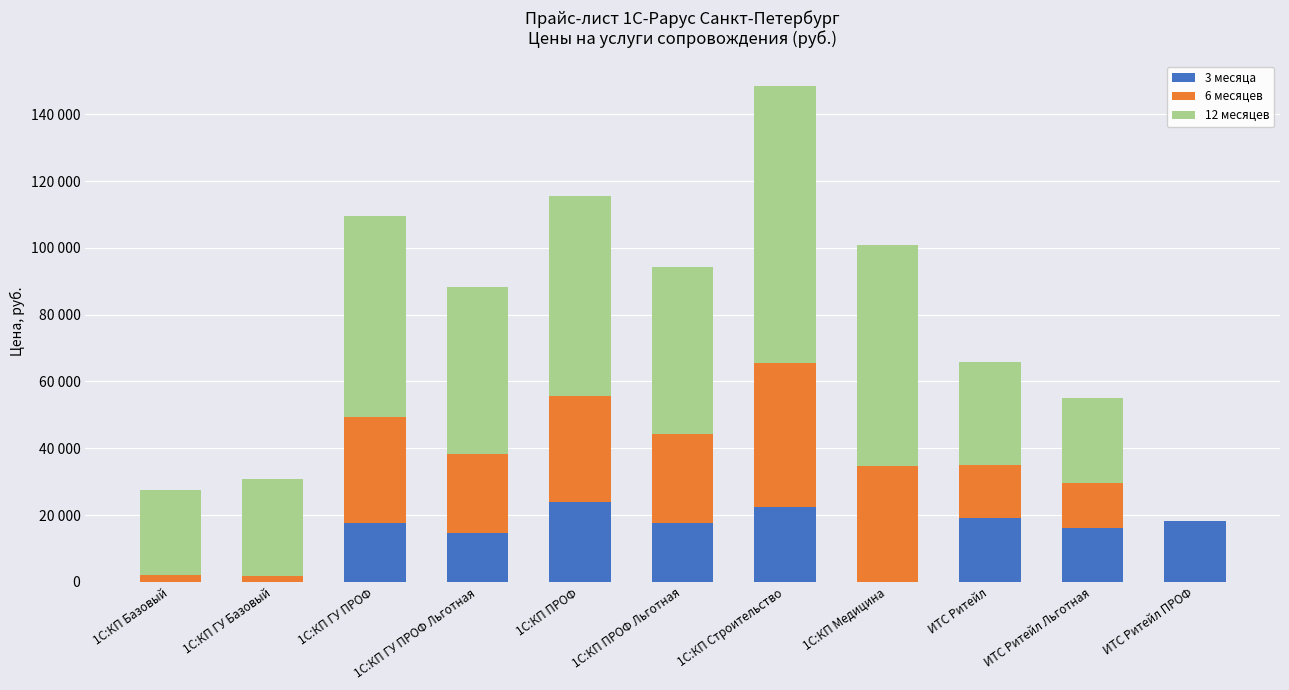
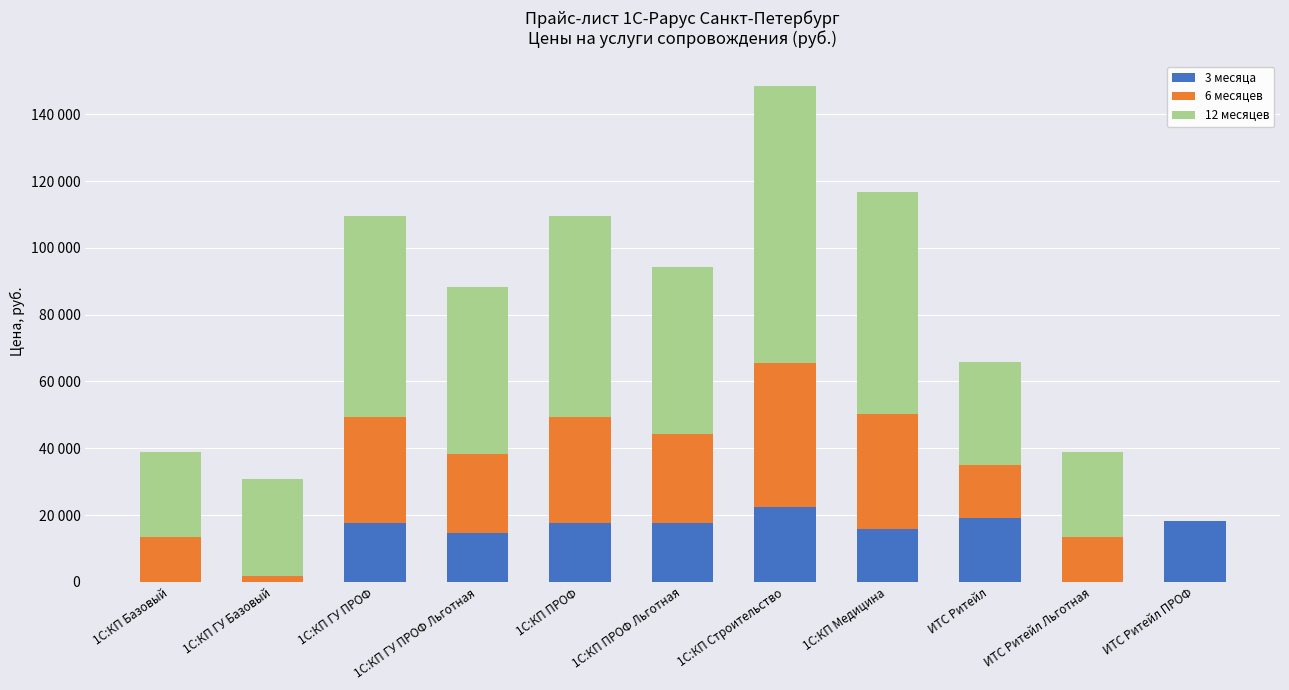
  {
    "3 месяца": {
      "1С:КП Базовый": 0,
      "1С:КП ГУ Базовый": 0,
      "1С:КП ГУ ПРОФ": 18000,
      "1С:КП ГУ ПРОФ Льготная": 15000,
-     "1С:КП ПРОФ": 24000,
+     "1С:КП ПРОФ": 18000,
      "1С:КП ПРОФ Льготная": 18000,
      "1С:КП Строительство": 22000,
-     "1С:КП Медицина": 0,
+     "1С:КП Медицина": 16000,
      "ИТС Ритейл": 19000,
-     "ИТС Ритейл Льготная": 16000,
+     "ИТС Ритейл Льготная": 0,
      "ИТС Ритейл ПРОФ": 18000
    },
    "6 месяцев": {
-     "1С:КП Базовый": 2000,
+     "1С:КП Базовый": 13000,
      "1С:КП ГУ Базовый": 2000,
      "1С:КП ГУ ПРОФ": 32000,
      "1С:КП ГУ ПРОФ Льготная": 24000,
      "1С:КП ПРОФ": 32000,
      "1С:КП ПРОФ Льготная": 27000,
      "1С:КП Строительство": 43000,
      "1С:КП Медицина": 35000,
      "ИТС Ритейл": 16000,
      "ИТС Ритейл Льготная": 13000,
      "ИТС Ритейл ПРОФ": 0
    },
    "12 месяцев": {
      "1С:КП Базовый": 25000,
      "1С:КП ГУ Базовый": 29000,
      "1С:КП ГУ ПРОФ": 60000,
      "1С:КП ГУ ПРОФ Льготная": 50000,
      "1С:КП ПРОФ": 60000,
      "1С:КП ПРОФ Льготная": 50000,
      "1С:КП Строительство": 83000,
      "1С:КП Медицина": 66000,
      "ИТС Ритейл": 31000,
      "ИТС Ритейл Льготная": 26000,
      "ИТС Ритейл ПРОФ": 0
    }
  }
